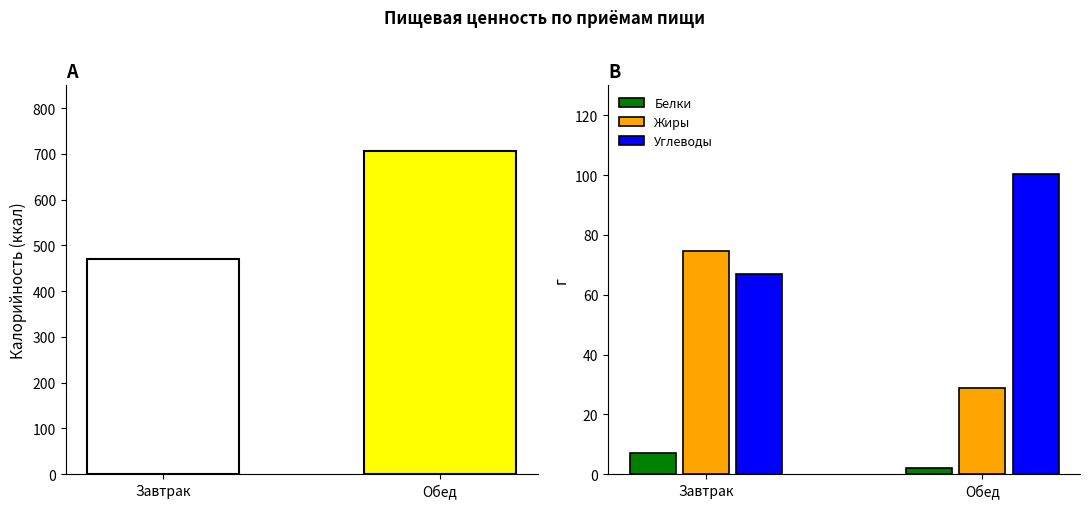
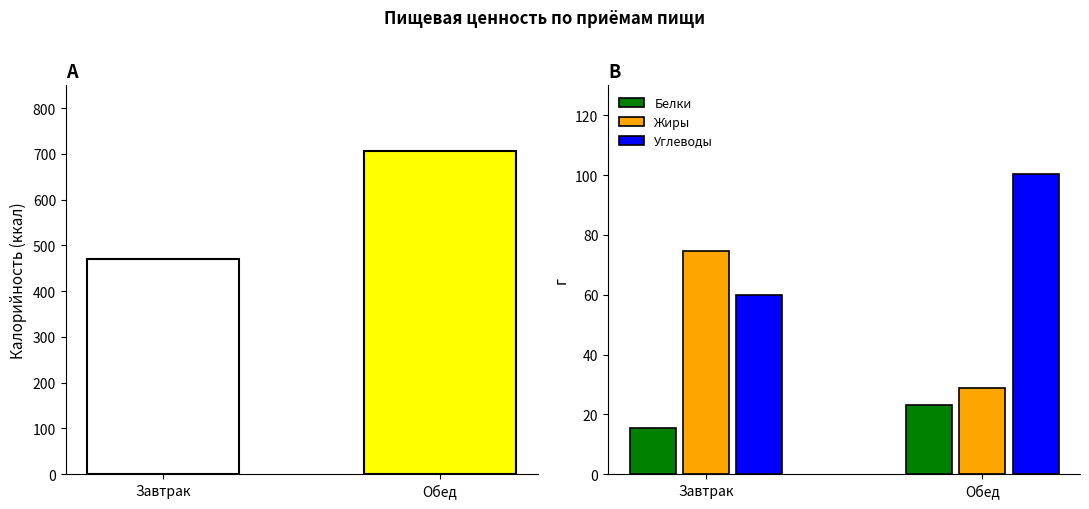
  {
    "A": {
      "Завтрак": 470,
      "Обед": 710
    },
    "B": {
      "Белки": {
-       "Завтрак": 7,
-       "Обед": 2
+       "Завтрак": 15,
+       "Обед": 23
      },
      "Жиры": {
        "Завтрак": 75,
        "Обед": 29
      },
      "Углеводы": {
-       "Завтрак": 67,
+       "Завтрак": 60,
        "Обед": 100
      }
    }
  }
